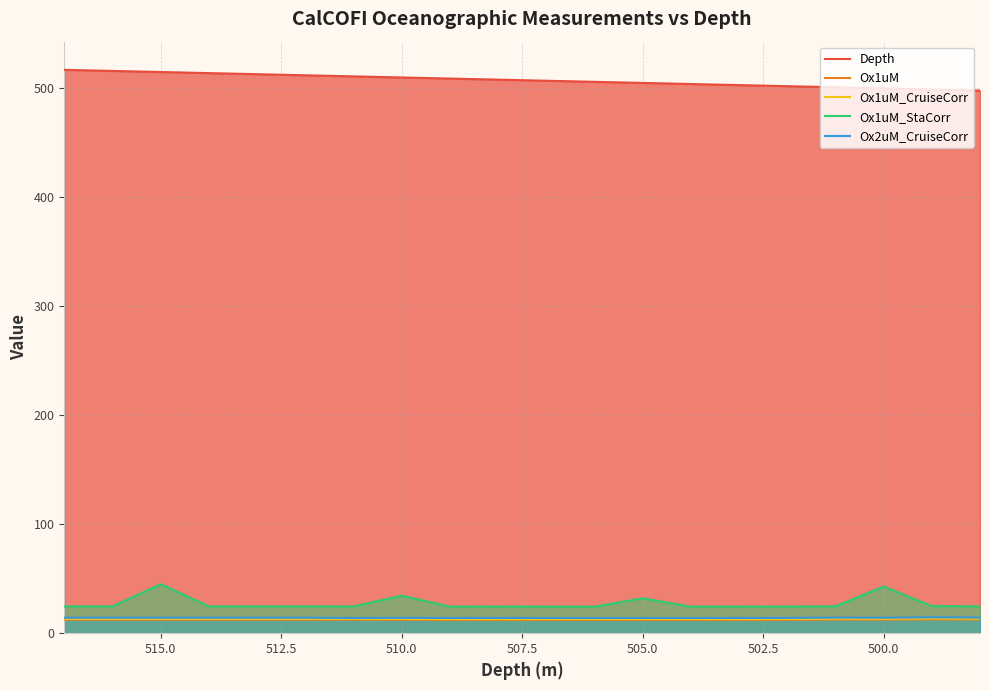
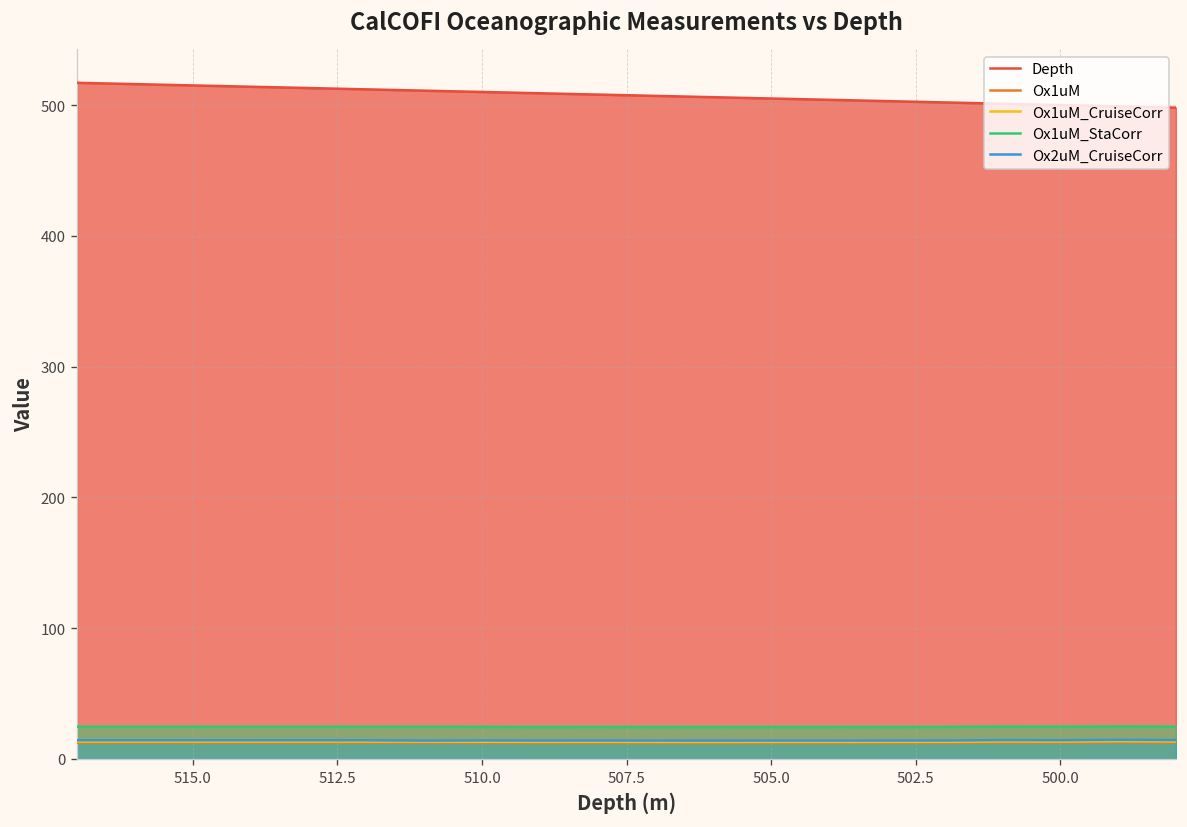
  {
    "Ox1uM_StaCorr": {
-     "515.0": 45,
-     "510.0": 34,
-     "505.0": 32,
-     "500.0": 43
+     "515.0": 25,
+     "510.0": 24,
+     "505.0": 24,
+     "500.0": 25
    }
  }
